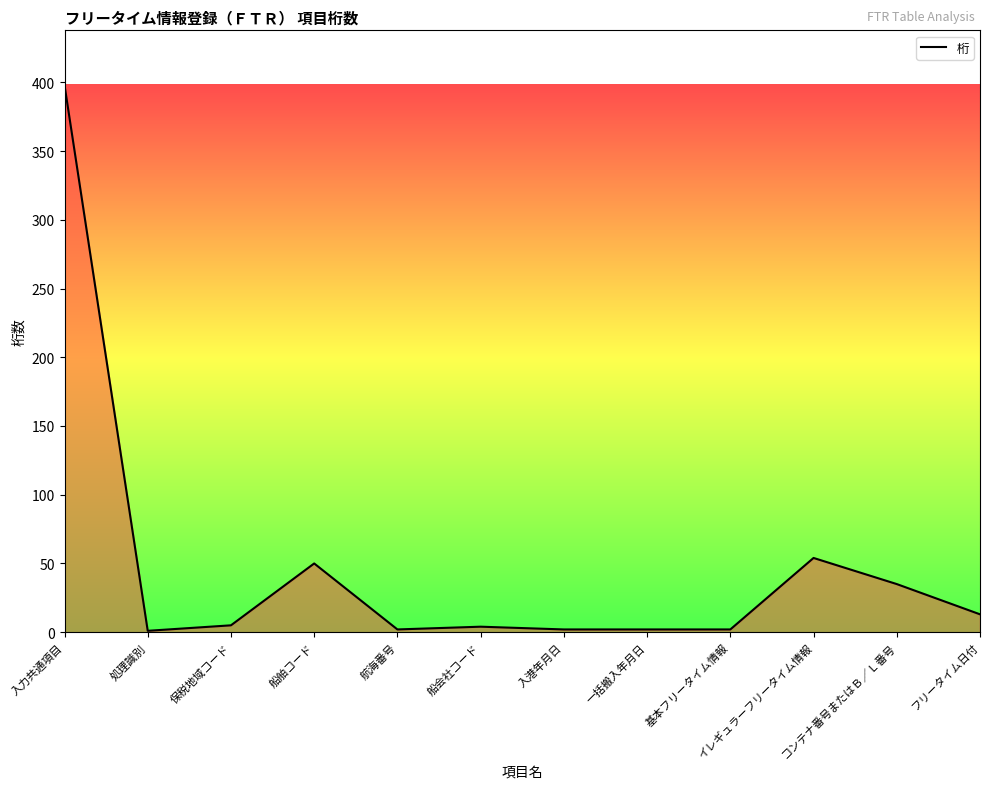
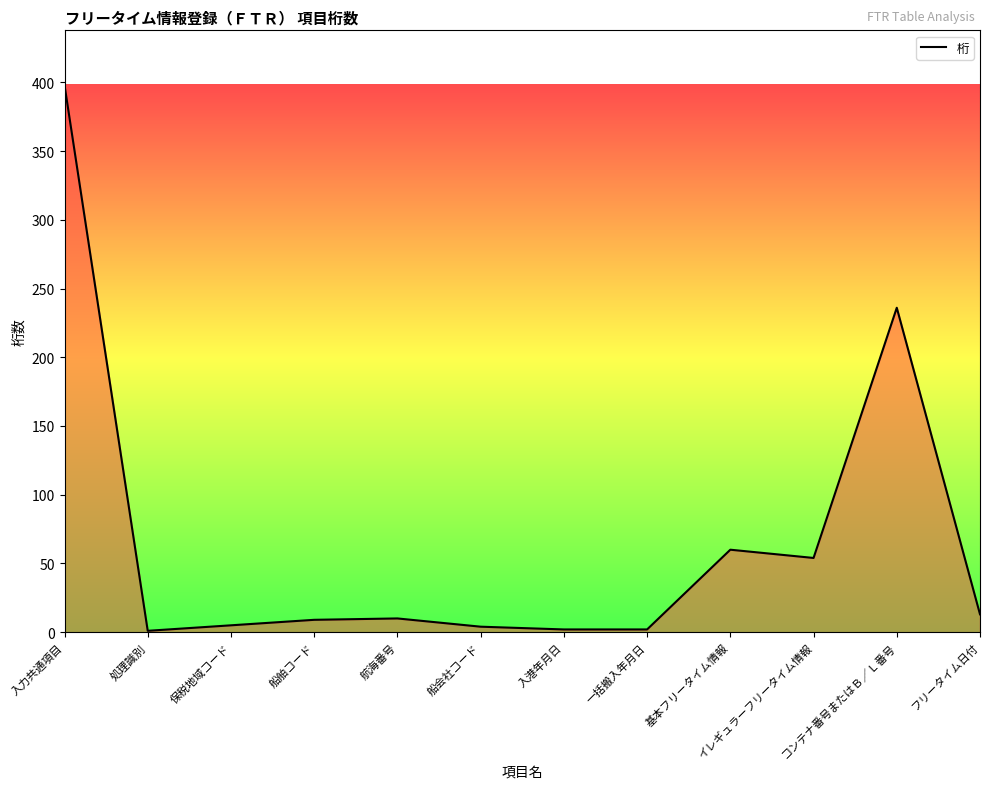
  {
    "入力共通項目": 398,
    "処理識別": 1,
    "保税地域コード": 5,
-   "船舶コード": 50,
-   "航海番号": 2,
+   "船舶コード": 9,
+   "航海番号": 10,
    "船会社コード": 4,
    "入港年月日": 2,
    "一括搬入年月日": 2,
-   "基本フリータイム情報": 2,
+   "基本フリータイム情報": 60,
    "イレギュラーフリータイム情報": 54,
-   "コンテナ番号またはＢ／Ｌ番号": 35,
+   "コンテナ番号またはＢ／Ｌ番号": 236,
    "フリータイム日付": 13
  }
